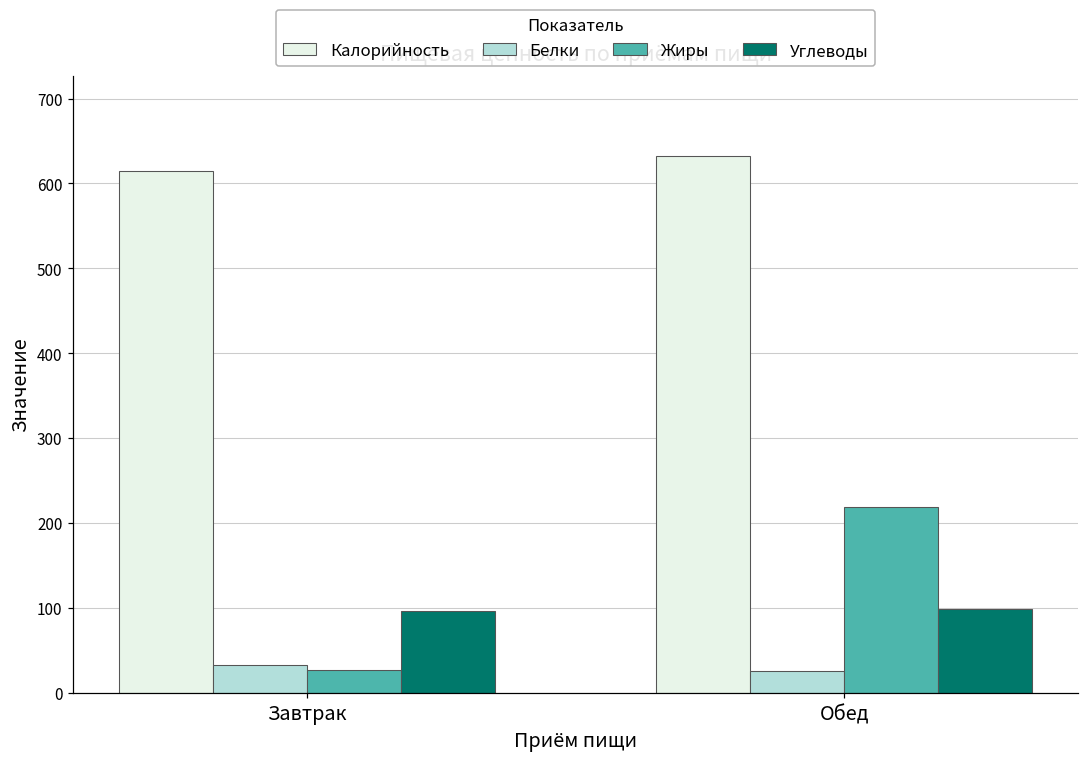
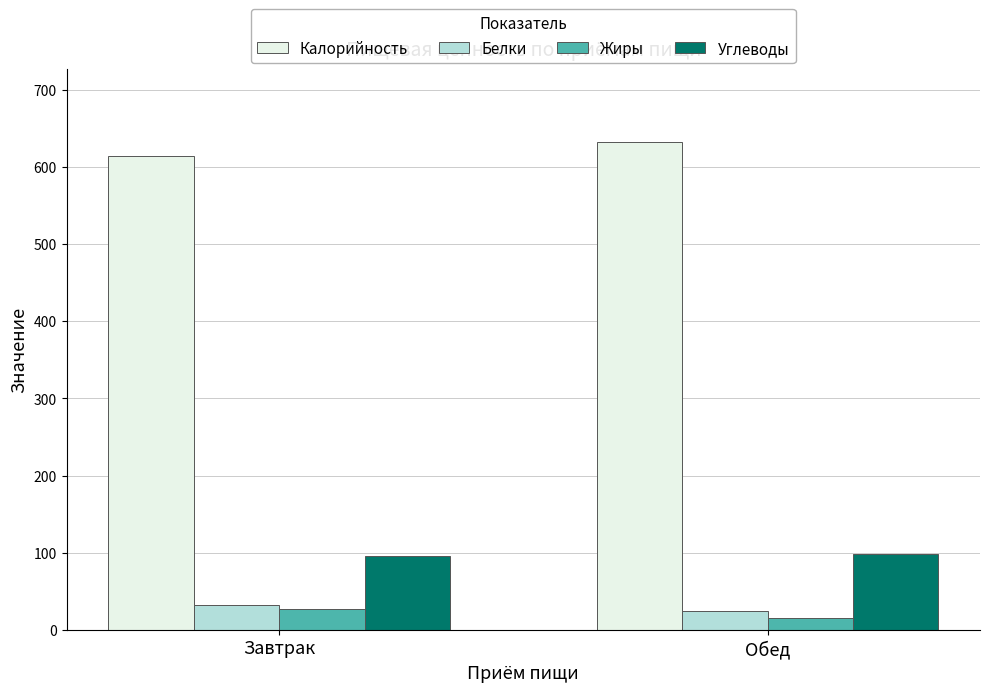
  {
    "Жиры": {
      "Завтрак": 30,
-     "Обед": 220
+     "Обед": 20
    },
    "Углеводы": {
      "Завтрак": 100,
      "Обед": 100
    }
  }
